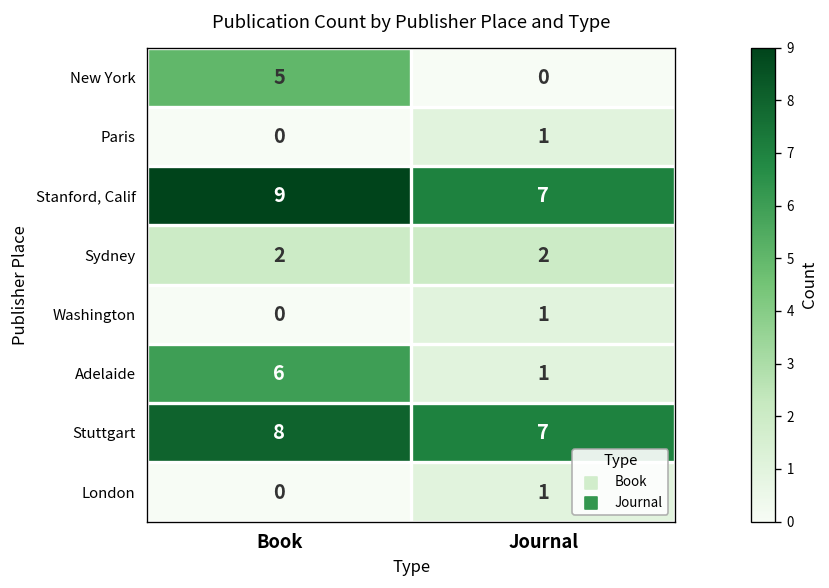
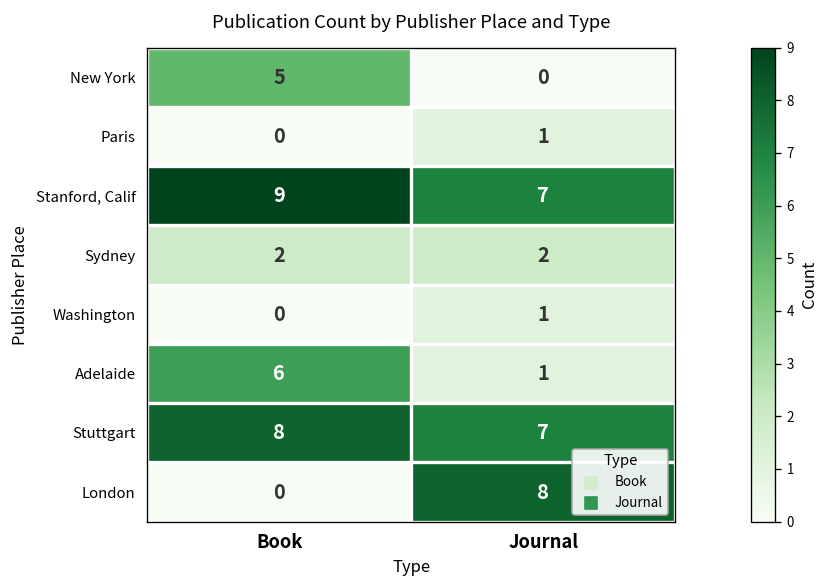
  {
    "New York": {
      "Book": 5,
      "Journal": 0
    },
    "Paris": {
      "Book": 0,
      "Journal": 1
    },
    "Stanford, Calif": {
      "Book": 9,
      "Journal": 7
    },
    "Sydney": {
      "Book": 2,
      "Journal": 2
    },
    "Washington": {
      "Book": 0,
      "Journal": 1
    },
    "Adelaide": {
      "Book": 6,
      "Journal": 1
    },
    "Stuttgart": {
      "Book": 8,
      "Journal": 7
    },
    "London": {
      "Book": 0,
-     "Journal": 1
+     "Journal": 8
    }
  }
